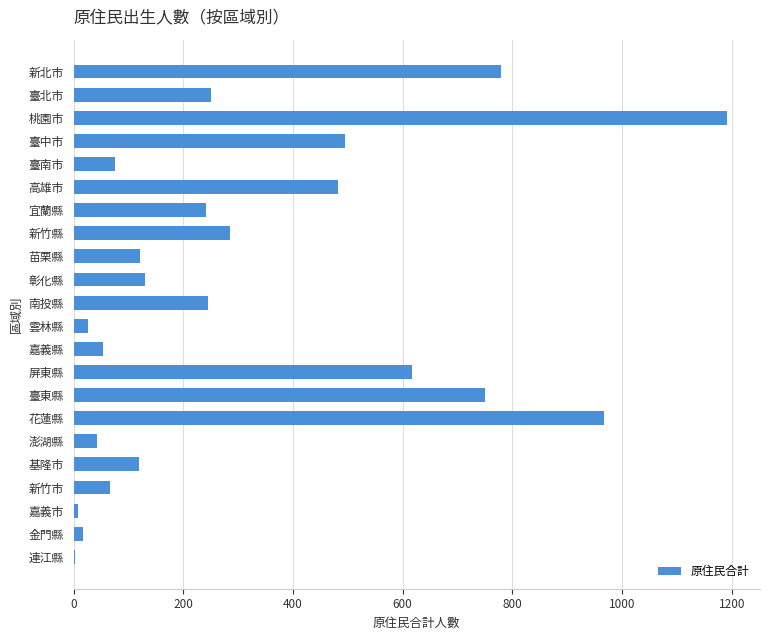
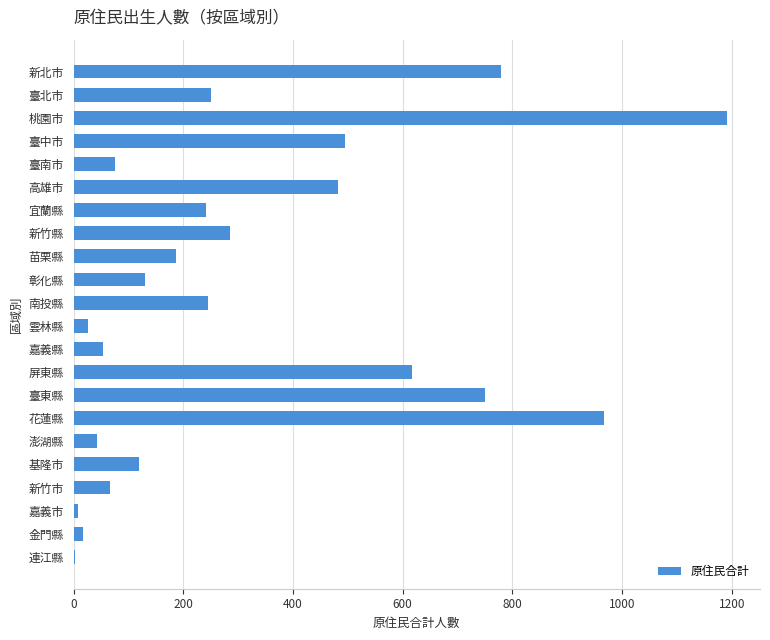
  {
    "新北市": 780,
    "臺北市": 250,
    "桃園市": 1190,
    "臺中市": 500,
    "臺南市": 80,
    "高雄市": 480,
    "宜蘭縣": 240,
    "新竹縣": 290,
-   "苗栗縣": 120,
+   "苗栗縣": 190,
    "彰化縣": 130,
    "南投縣": 250,
    "雲林縣": 30,
    "嘉義縣": 50,
    "屏東縣": 620,
    "臺東縣": 750,
    "花蓮縣": 970,
    "澎湖縣": 40,
    "基隆市": 120,
    "新竹市": 70,
    "嘉義市": 10,
    "金門縣": 20
  }
